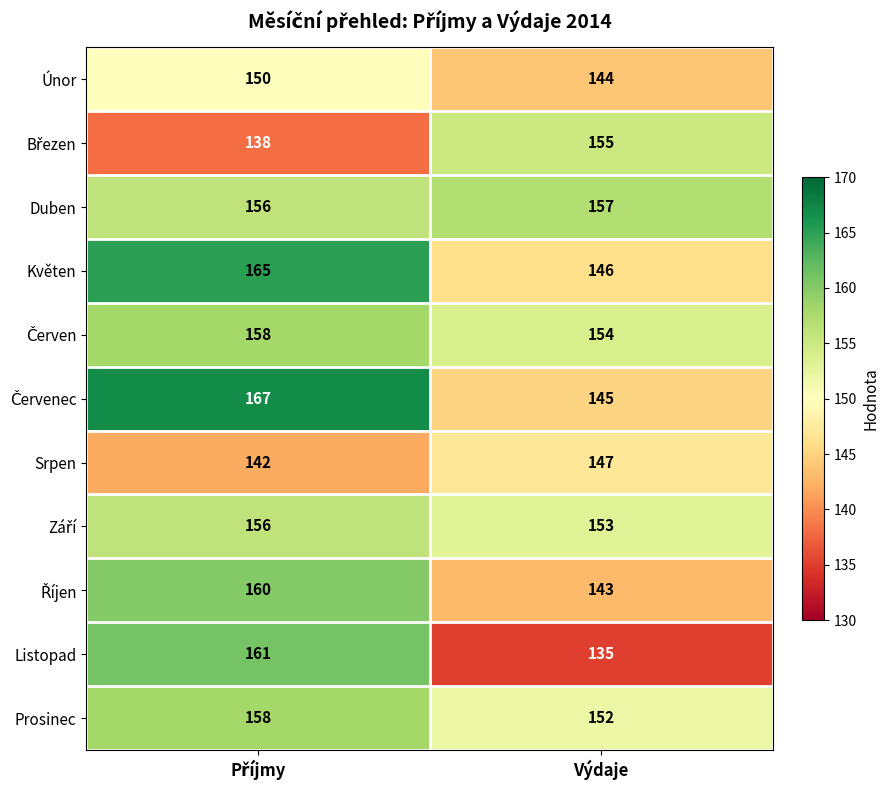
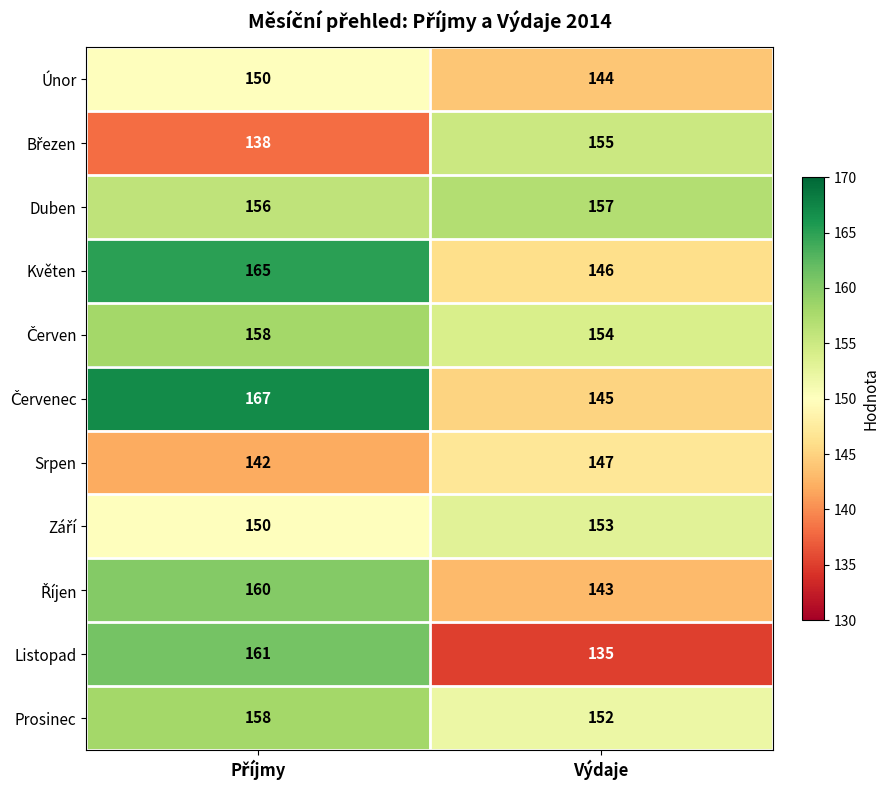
  {
    "Únor": {
      "Příjmy": 150,
      "Výdaje": 144
    },
    "Březen": {
      "Příjmy": 138,
      "Výdaje": 155
    },
    "Duben": {
      "Příjmy": 156,
      "Výdaje": 157
    },
    "Květen": {
      "Příjmy": 165,
      "Výdaje": 146
    },
    "Červen": {
      "Příjmy": 158,
      "Výdaje": 154
    },
    "Červenec": {
      "Příjmy": 167,
      "Výdaje": 145
    },
    "Srpen": {
      "Příjmy": 142,
      "Výdaje": 147
    },
    "Září": {
-     "Příjmy": 156,
+     "Příjmy": 150,
      "Výdaje": 153
    },
    "Říjen": {
      "Příjmy": 160,
      "Výdaje": 143
    },
    "Listopad": {
      "Příjmy": 161,
      "Výdaje": 135
    },
    "Prosinec": {
      "Příjmy": 158,
      "Výdaje": 152
    }
  }
